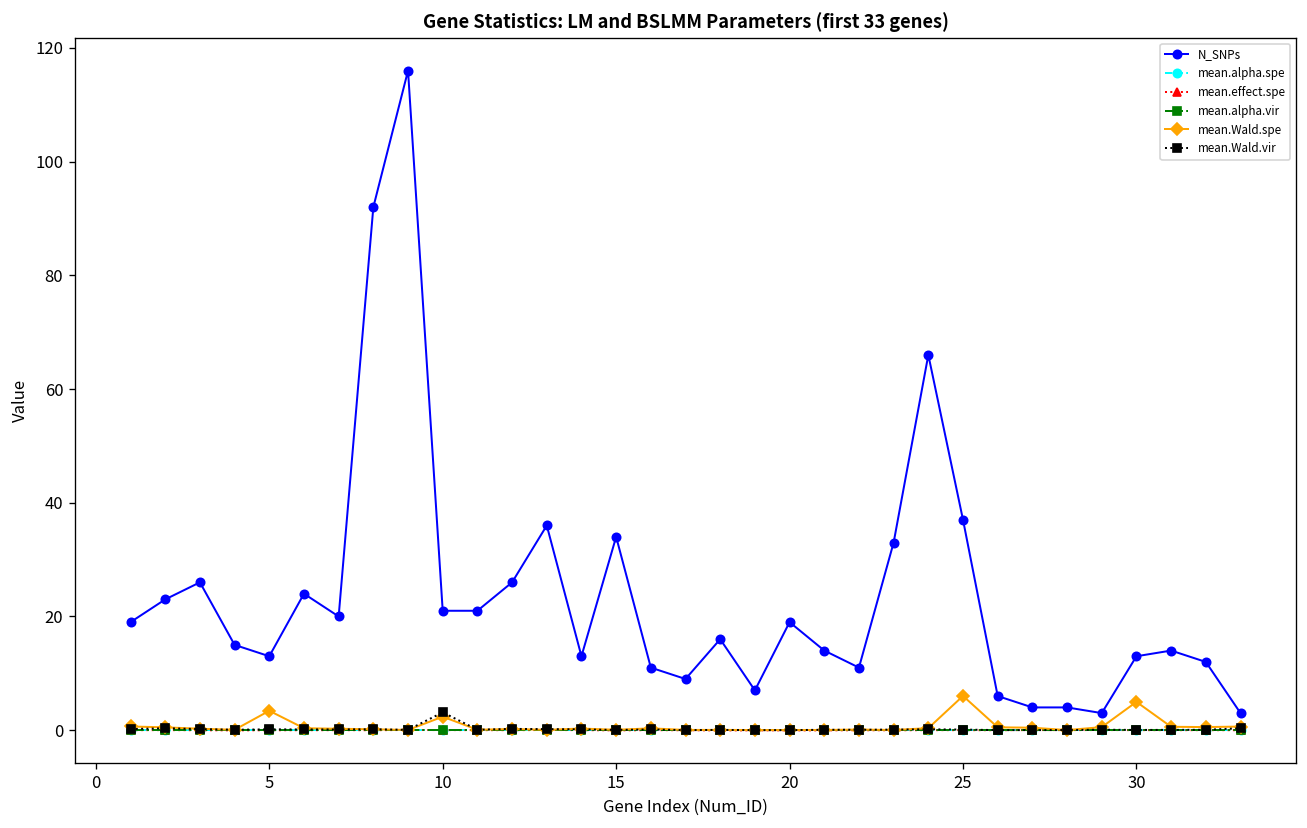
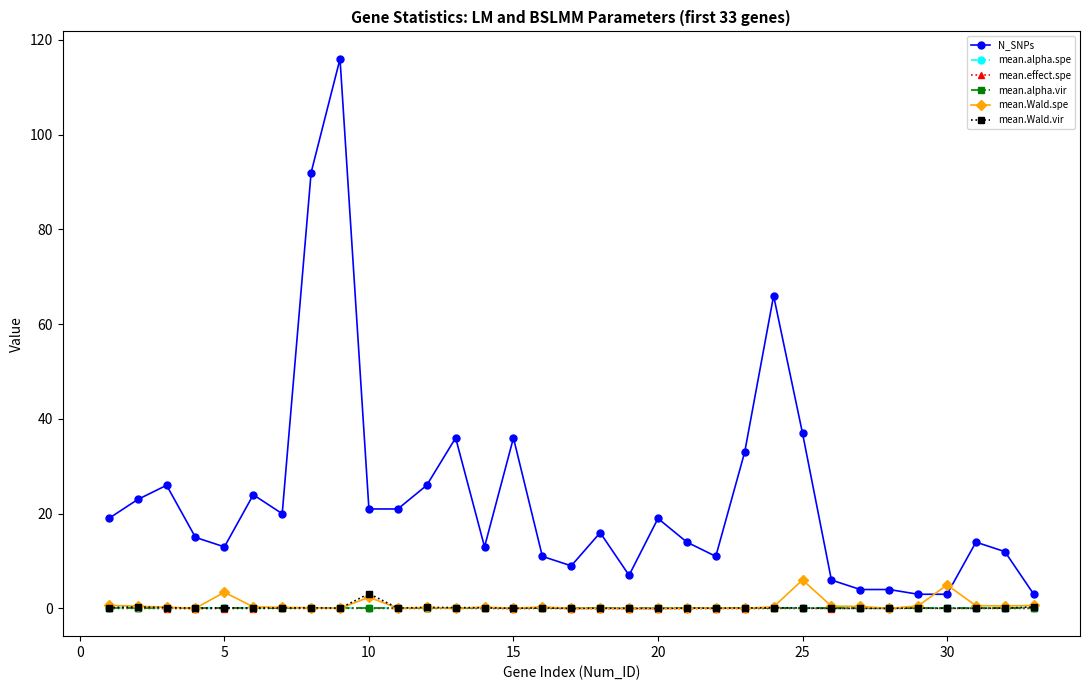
  {
    "N_SNPs": {
      "5": 13,
      "10": 21,
-     "15": 34,
+     "15": 36,
      "20": 19,
      "25": 37,
-     "30": 13
+     "30": 3
    },
    "mean.Wald.spe": {
      "5": 3,
      "10": 2,
      "25": 6,
      "30": 5
    },
    "mean.Wald.vir": {
      "10": 3
    }
  }
